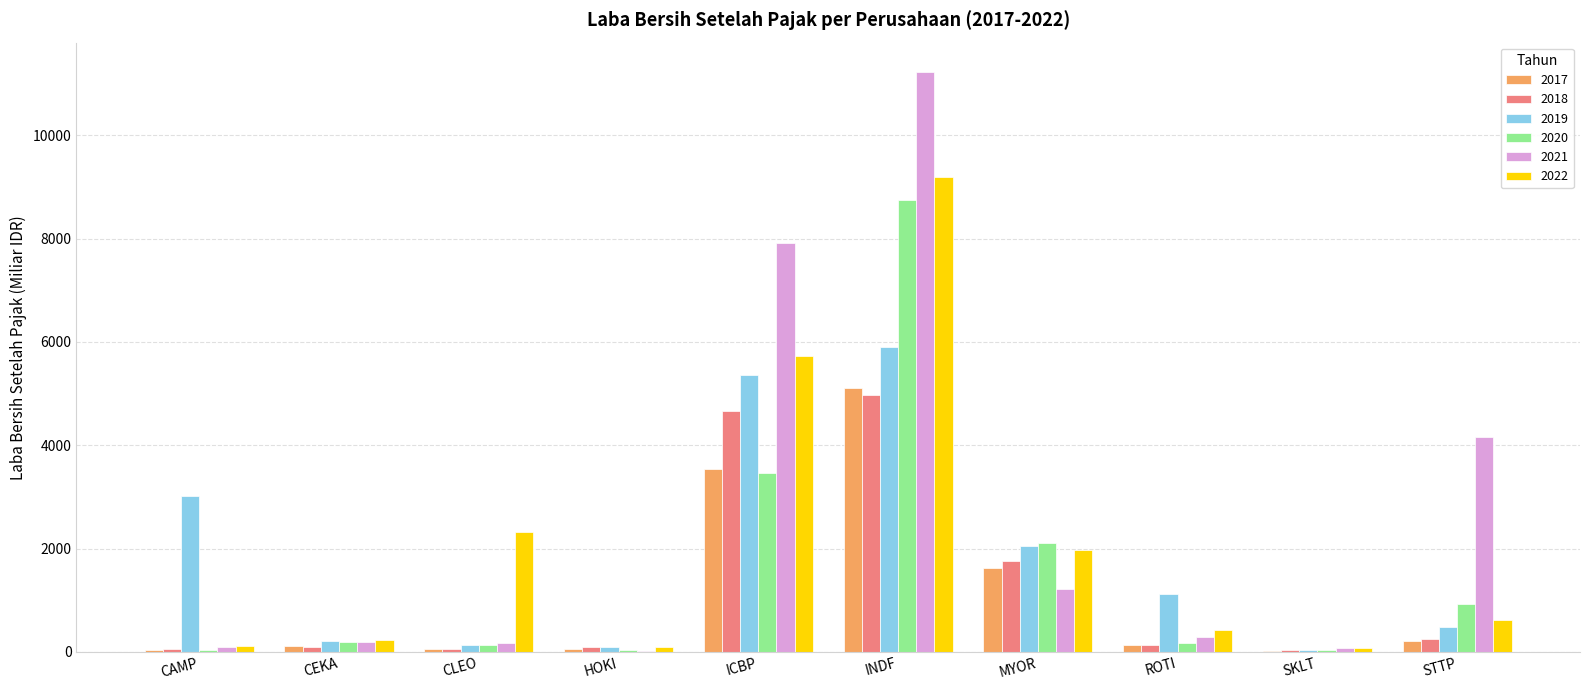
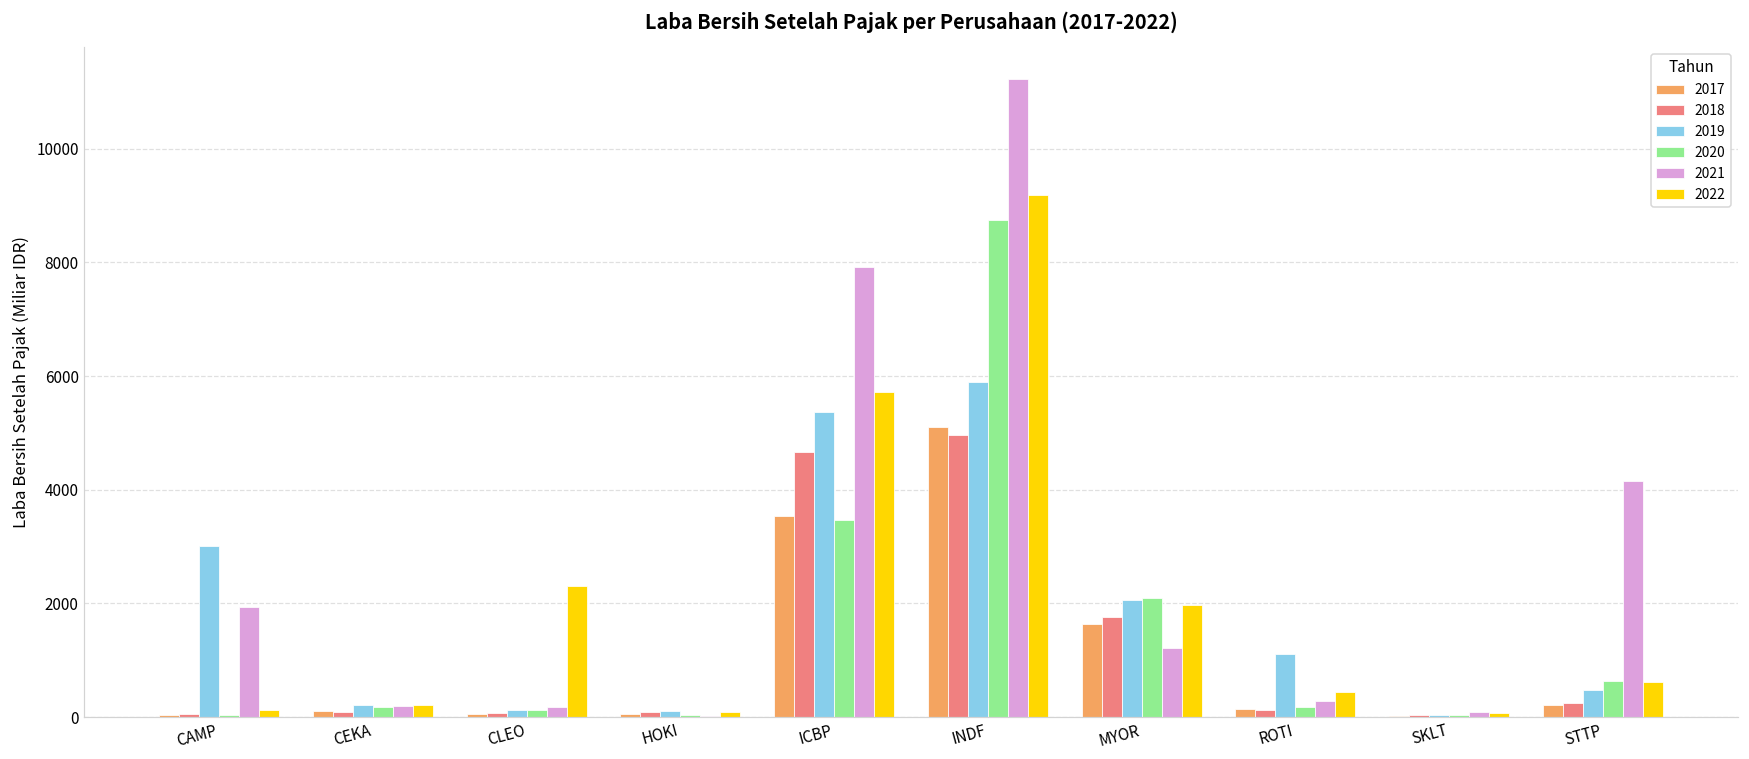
  {
    "2019": {
      "CAMP": 3000,
      "CEKA": 200,
      "CLEO": 100,
      "HOKI": 100,
      "ICBP": 5400,
      "INDF": 5900,
      "MYOR": 2100,
      "ROTI": 1100,
      "STTP": 500
    },
    "2020": {
      "CEKA": 200,
      "CLEO": 100,
      "ICBP": 3500,
      "INDF": 8800,
      "MYOR": 2100,
      "ROTI": 200,
-     "STTP": 900
+     "STTP": 600
    },
    "2021": {
-     "CAMP": 100,
+     "CAMP": 1900,
      "CEKA": 200,
      "CLEO": 200,
      "ICBP": 7900,
      "INDF": 11200,
      "MYOR": 1200,
      "ROTI": 300,
      "SKLT": 100,
      "STTP": 4200
    },
    "2022": {
      "CAMP": 100,
      "CEKA": 200,
      "CLEO": 2300,
      "HOKI": 100,
      "ICBP": 5700,
      "INDF": 9200,
      "MYOR": 2000,
      "ROTI": 400,
      "SKLT": 100,
      "STTP": 600
    }
  }
